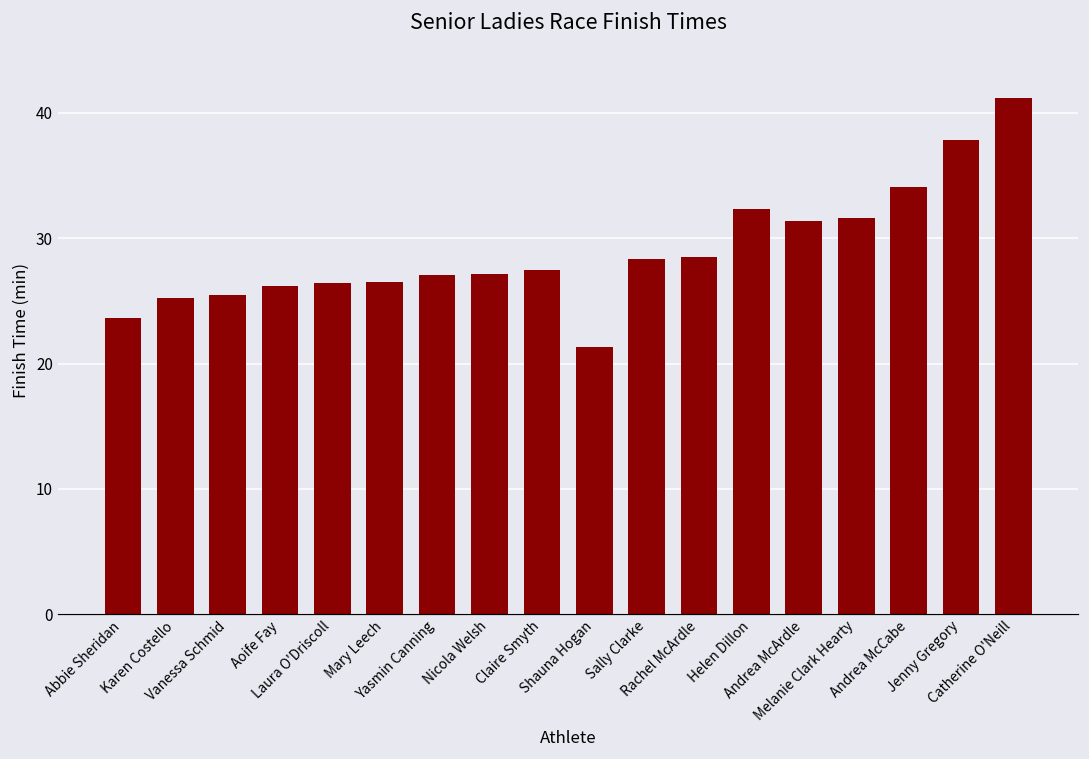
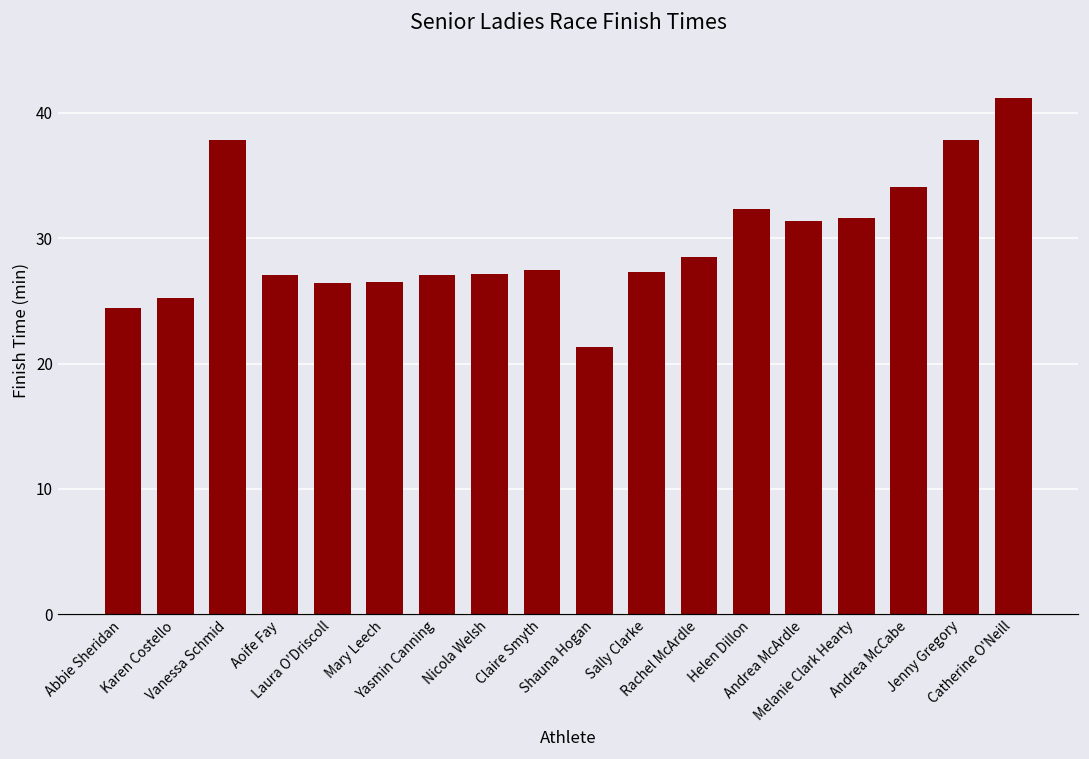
  {
-   "Abbie Sheridan": 23.7,
+   "Abbie Sheridan": 24.4,
    "Karen Costello": 25.3,
-   "Vanessa Schmid": 25.4,
-   "Aoife Fay": 26.2,
+   "Vanessa Schmid": 37.8,
+   "Aoife Fay": 27.1,
    "Laura O'Driscoll": 26.4,
    "Mary Leech": 26.5,
    "Yasmin Canning": 27.1,
    "Nicola Welsh": 27.2,
    "Claire Smyth": 27.5,
    "Shauna Hogan": 21.3,
-   "Sally Clarke": 28.3,
+   "Sally Clarke": 27.3,
    "Rachel McArdle": 28.5,
    "Helen Dillon": 32.4,
    "Andrea McArdle": 31.4,
    "Melanie Clark Hearty": 31.6,
    "Andrea McCabe": 34.1,
    "Jenny Gregory": 37.9,
    "Catherine O'Neill": 41.2
  }
